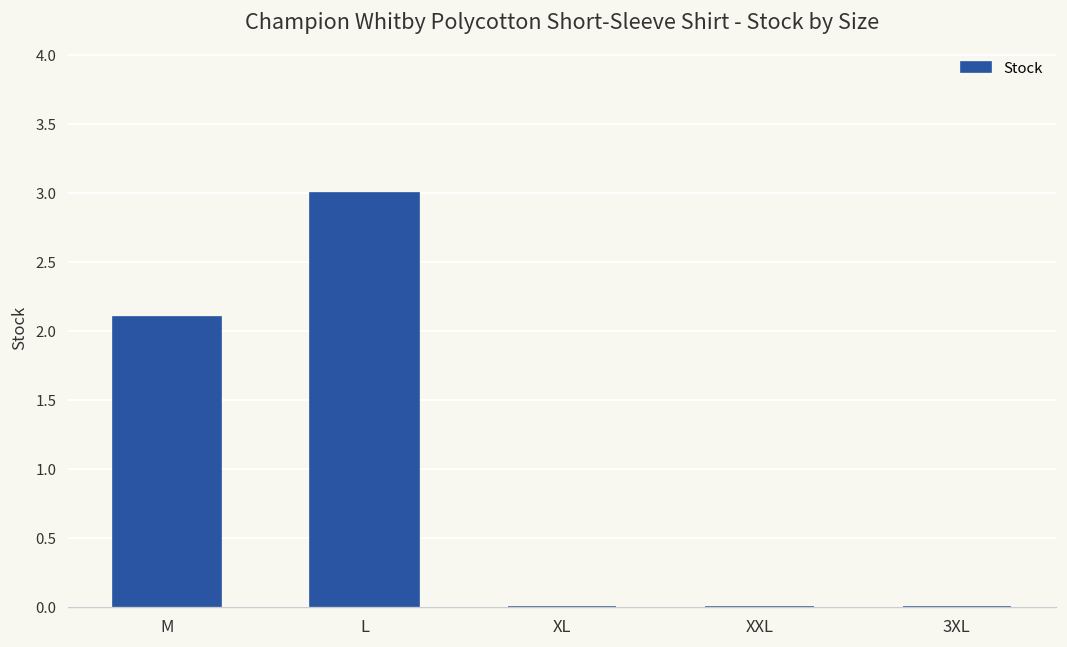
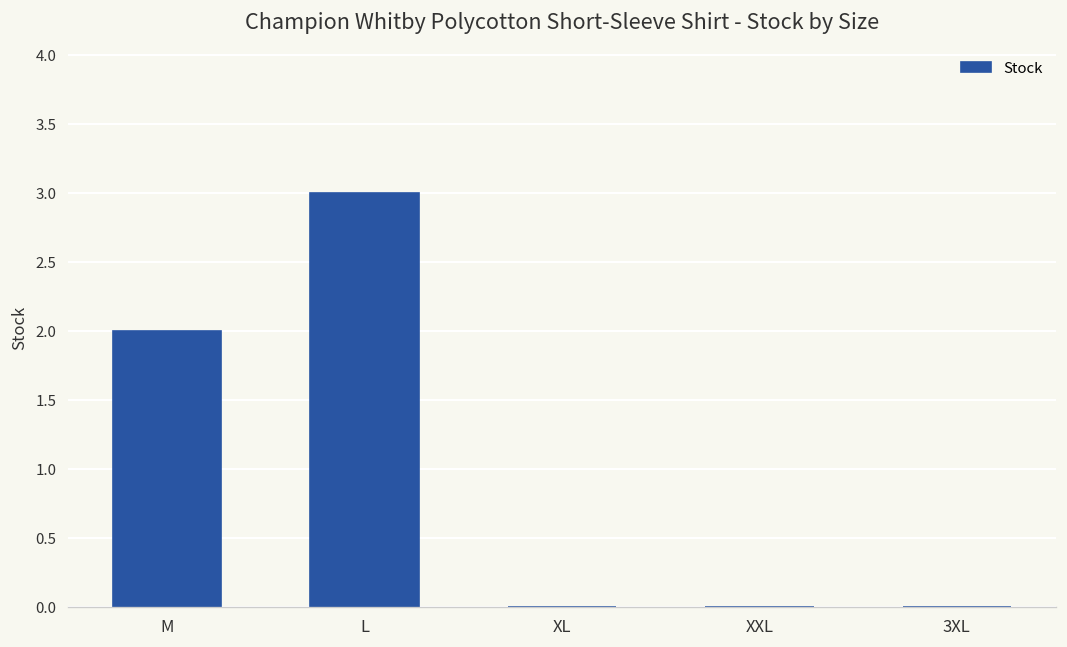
  {
-   "M": 2.1,
+   "M": 2.0,
    "L": 3.0,
    "XL": 0.0,
    "XXL": 0.0,
    "3XL": 0.0
  }
